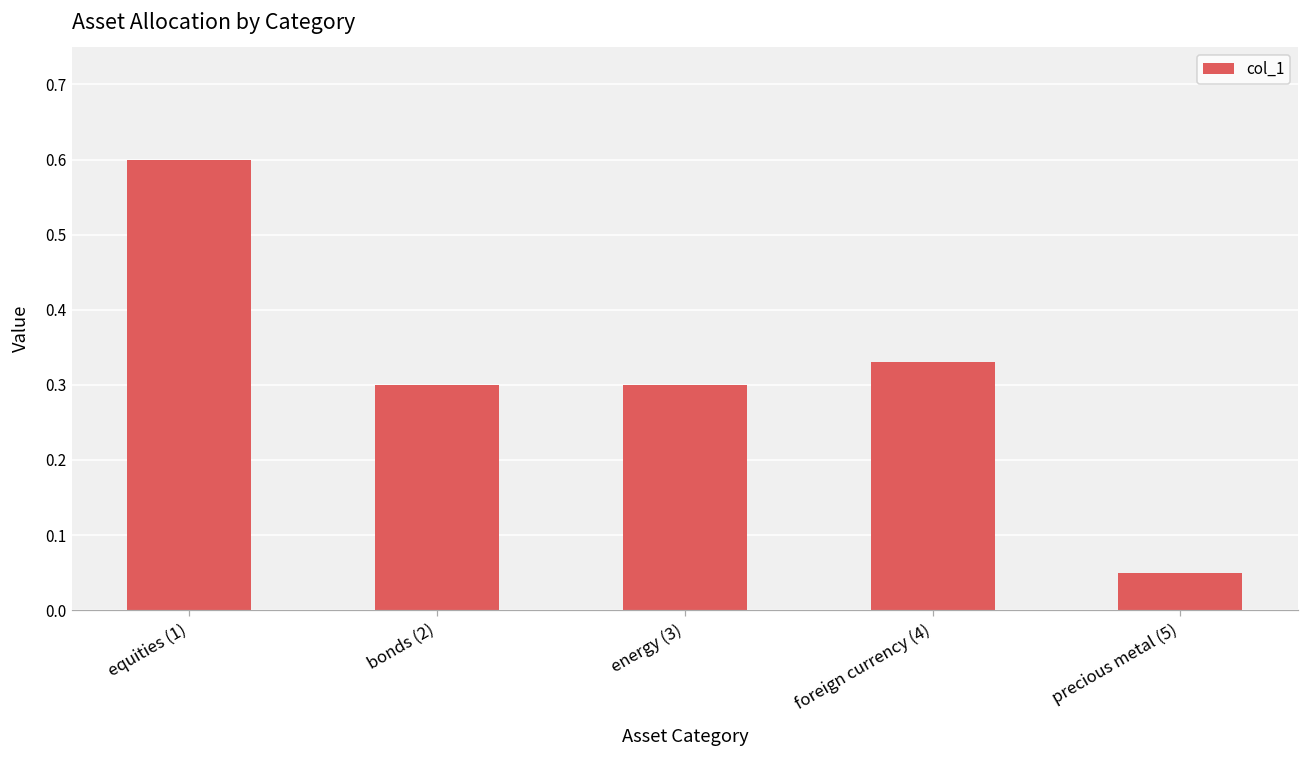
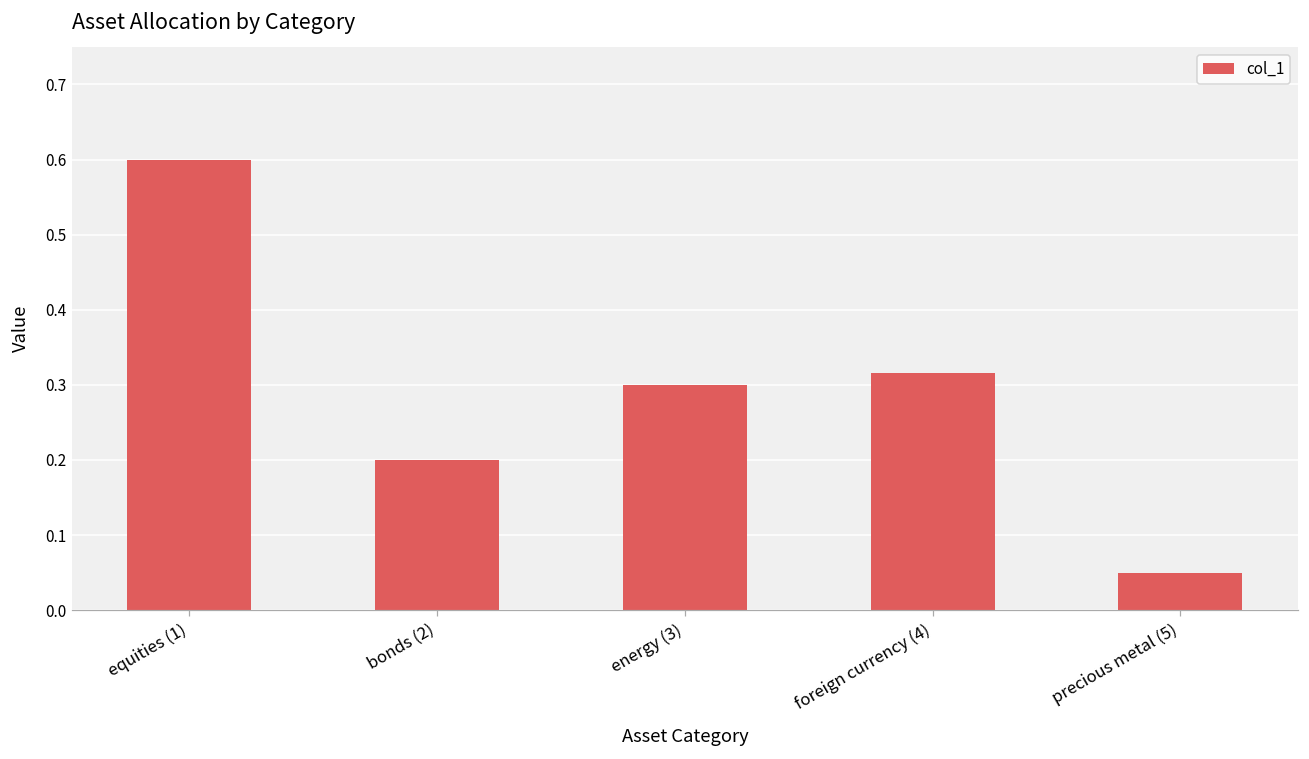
  {
    "equities (1)": 0.60,
-   "bonds (2)": 0.3,
+   "bonds (2)": 0.2,
    "energy (3)": 0.30,
-   "foreign currency (4)": 0.33,
+   "foreign currency (4)": 0.32,
    "precious metal (5)": 0.05
  }
